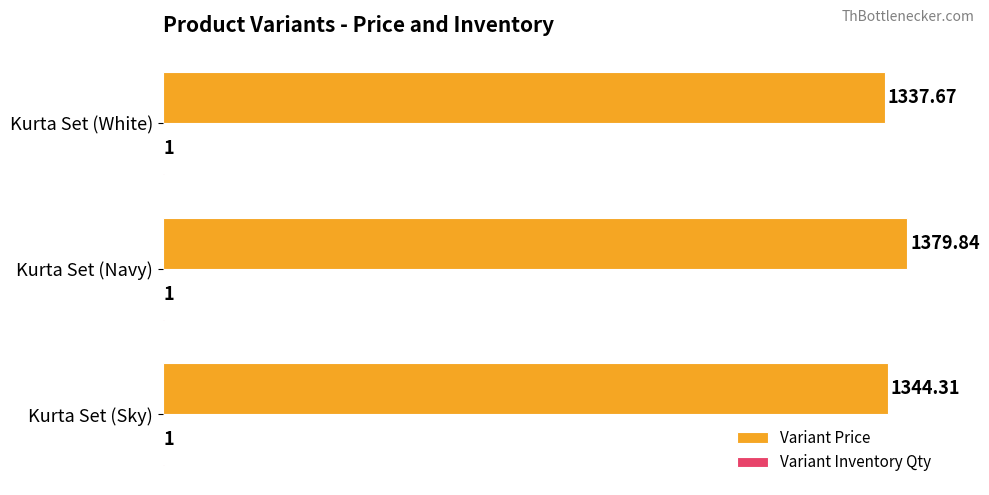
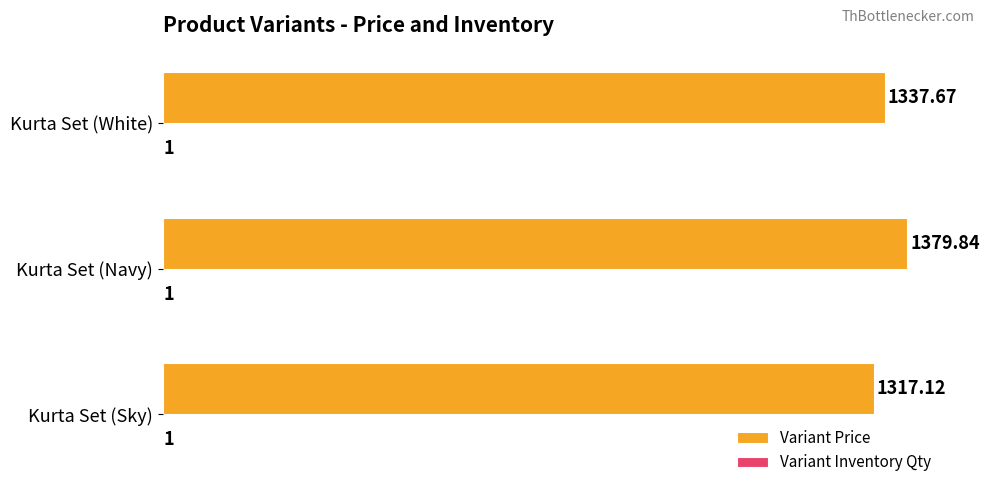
  {
    "Variant Price": {
      "Kurta Set (White)": 1337.67,
      "Kurta Set (Navy)": 1379.84,
-     "Kurta Set (Sky)": 1344.31
+     "Kurta Set (Sky)": 1317.12
    },
    "Variant Inventory Qty": {
      "Kurta Set (White)": 1,
      "Kurta Set (Navy)": 1,
      "Kurta Set (Sky)": 1
    }
  }
